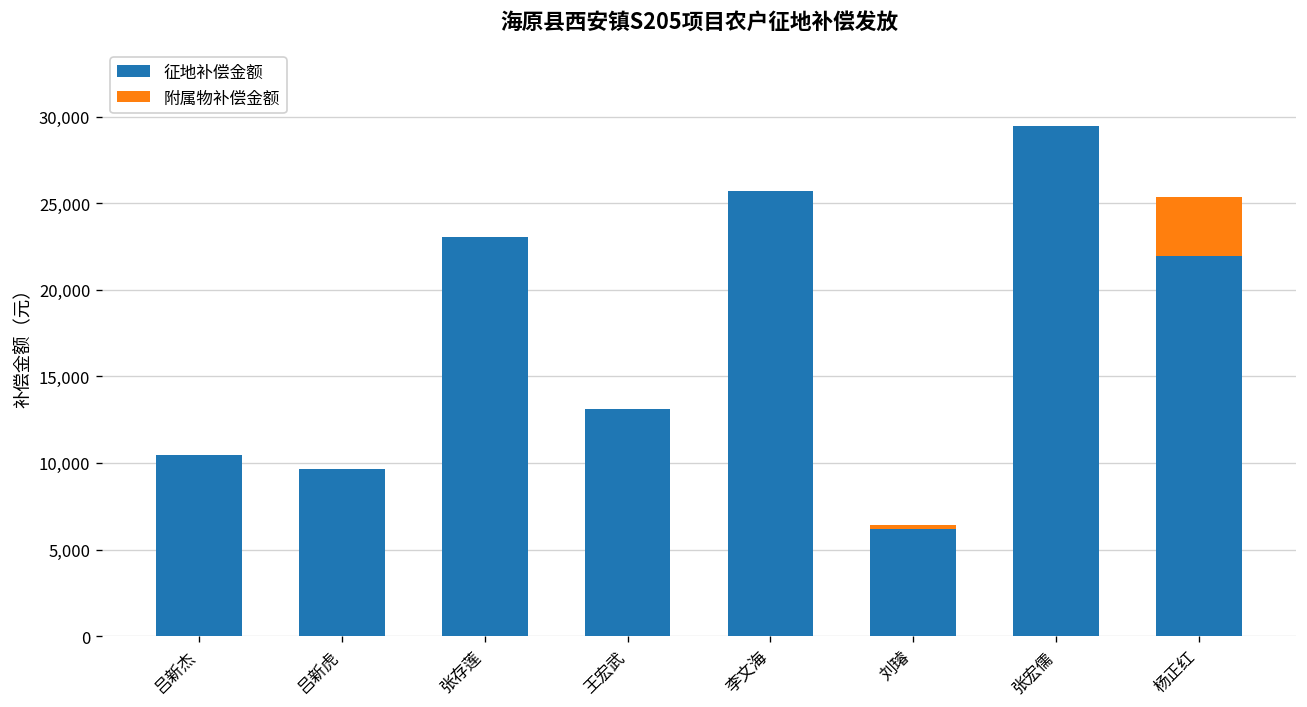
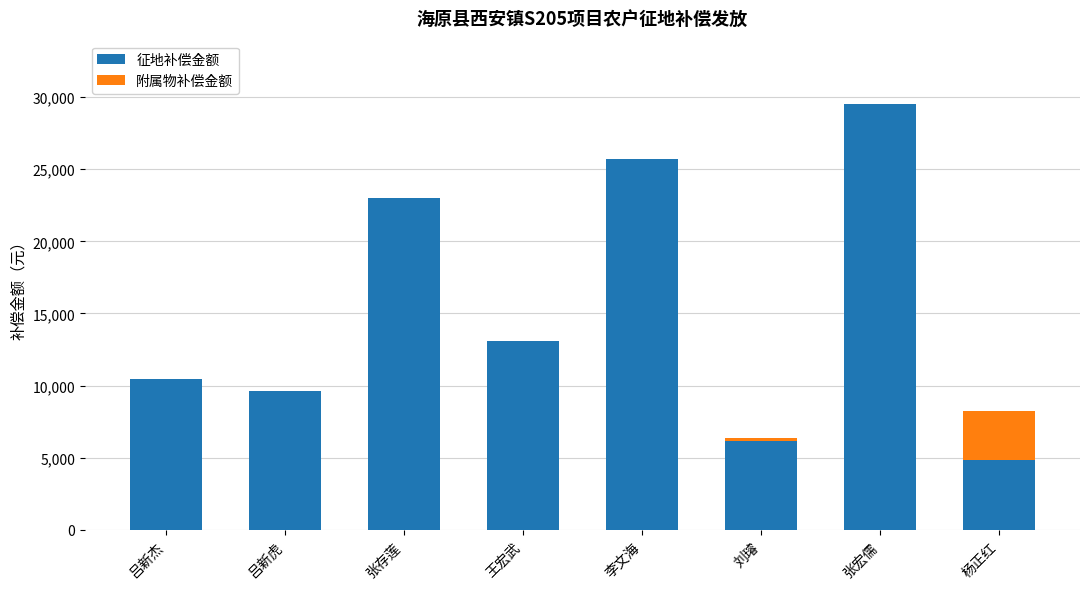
  {
    "征地补偿金额": {
      "吕新杰": "10,500",
      "吕新虎": "9,600",
      "张存莲": "23,000",
      "王宏武": "13,100",
      "李文海": "25,700",
      "刘璿": "6,200",
      "张宏儒": "29,500",
-     "杨正红": "21,900"
+     "杨正红": "4,800"
    },
    "附属物补偿金额": {
      "吕新杰": "0",
      "吕新虎": "0",
      "张存莲": "0",
      "王宏武": "0",
      "李文海": "0",
      "刘璿": "200",
      "张宏儒": "0",
      "杨正红": "3,400"
    }
  }
